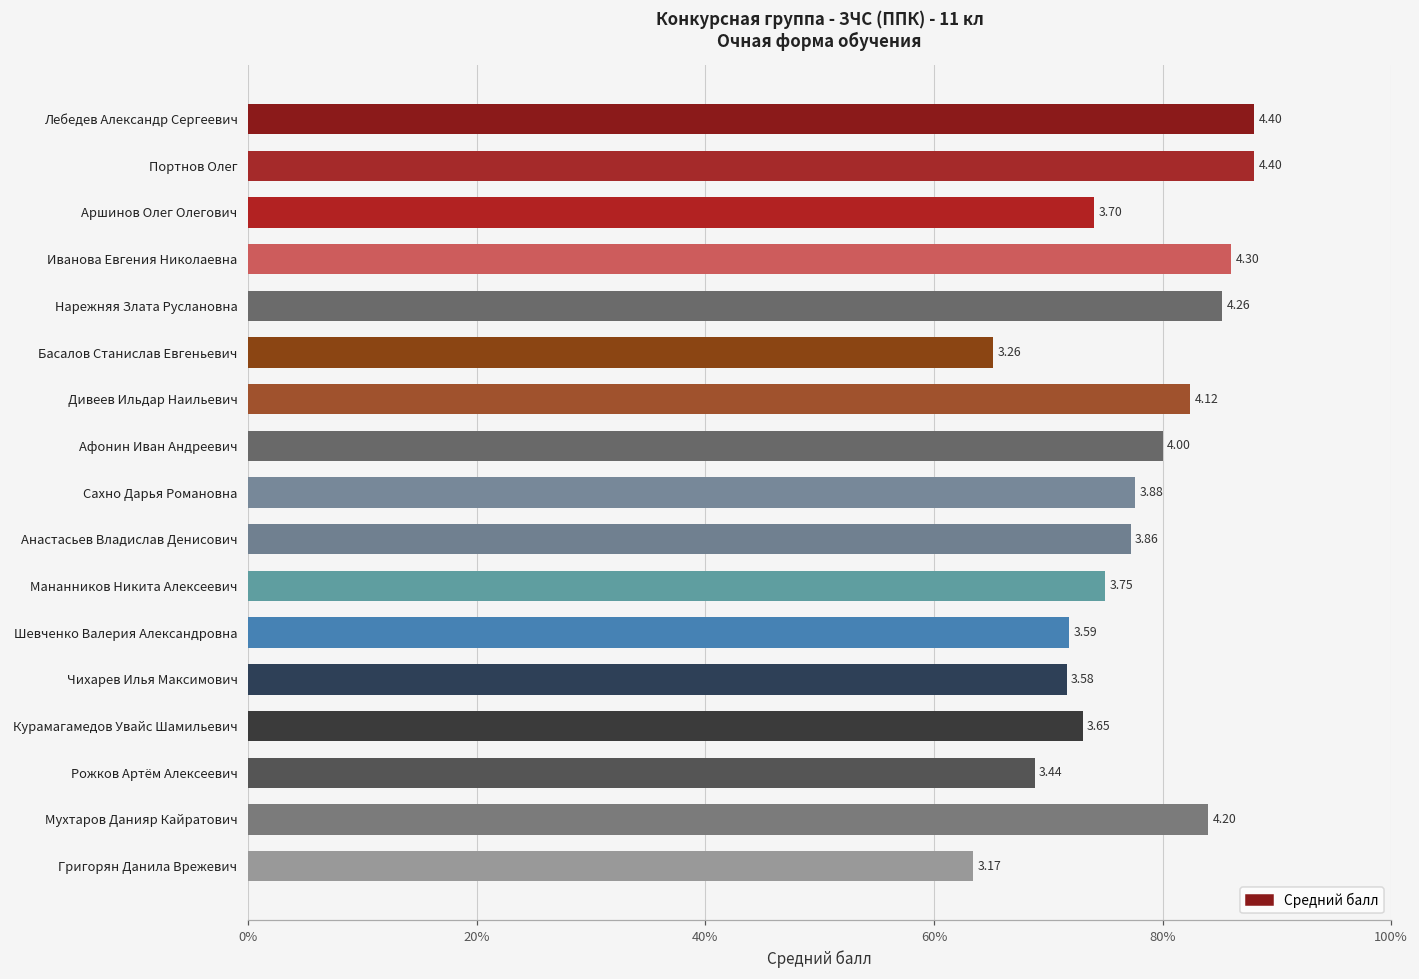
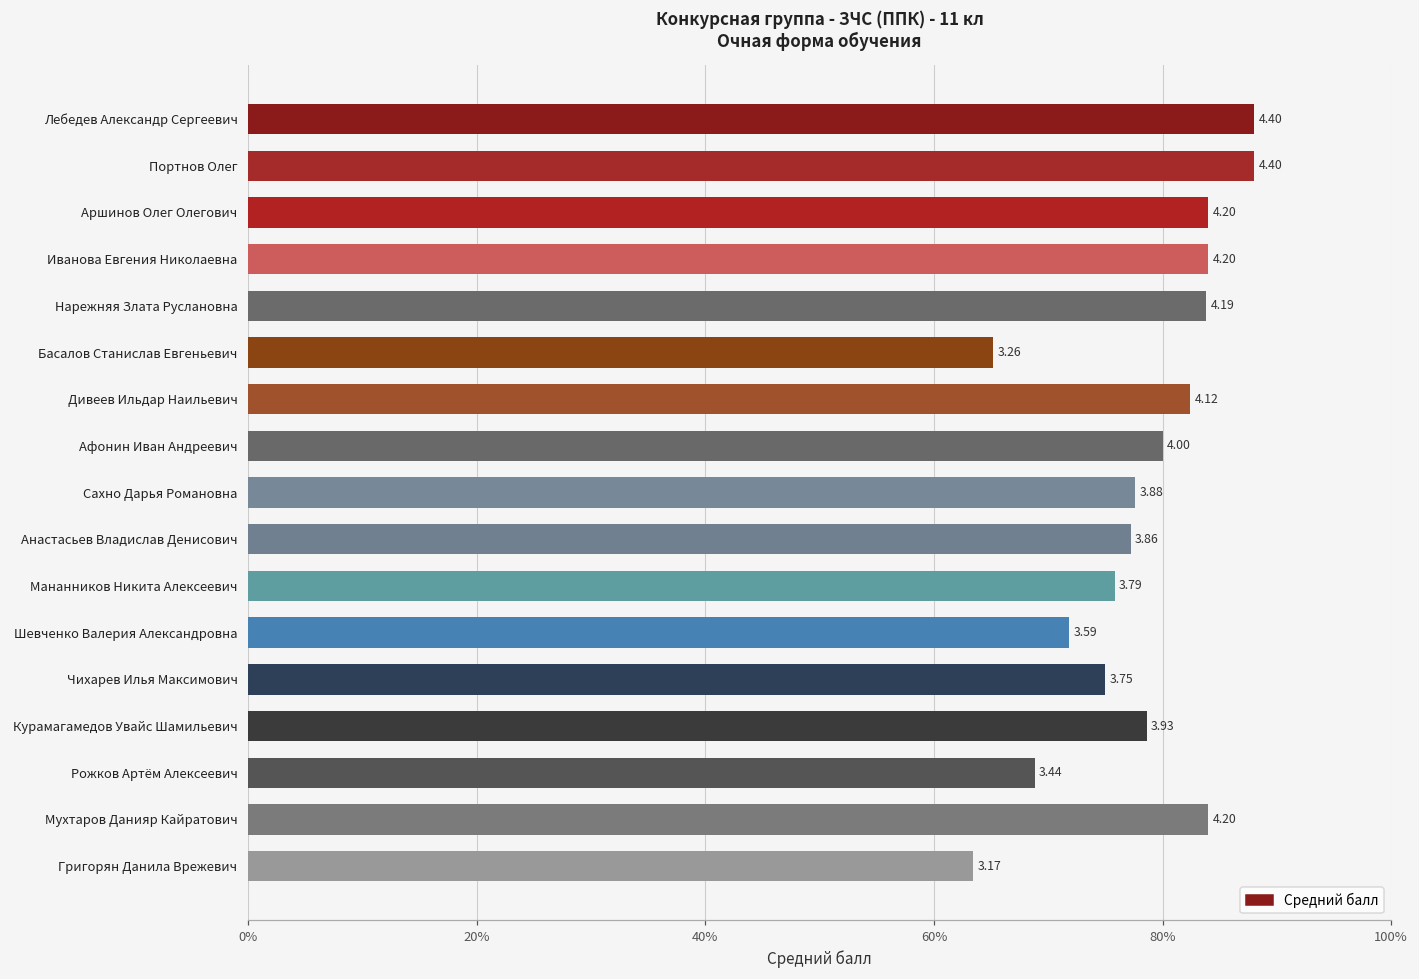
  {
    "Лебедев Александр Сергеевич": 4.40,
    "Портнов Олег": 4.40,
-   "Аршинов Олег Олегович": 3.70,
-   "Иванова Евгения Николаевна": 4.30,
-   "Нарежняя Злата Руслановна": 4.26,
+   "Аршинов Олег Олегович": 4.20,
+   "Иванова Евгения Николаевна": 4.20,
+   "Нарежняя Злата Руслановна": 4.19,
    "Басалов Станислав Евгеньевич": 3.26,
    "Дивеев Ильдар Наильевич": 4.12,
    "Афонин Иван Андреевич": 4.00,
    "Сахно Дарья Романовна": 3.88,
    "Анастасьев Владислав Денисович": 3.86,
-   "Мананников Никита Алексеевич": 3.75,
+   "Мананников Никита Алексеевич": 3.79,
    "Шевченко Валерия Александровна": 3.59,
-   "Чихарев Илья Максимович": 3.58,
-   "Курамагамедов Увайс Шамильевич": 3.65,
+   "Чихарев Илья Максимович": 3.75,
+   "Курамагамедов Увайс Шамильевич": 3.93,
    "Рожков Артём Алексеевич": 3.44,
    "Мухтаров Данияр Кайратович": 4.20,
    "Григорян Данила Врежевич": 3.17
  }
